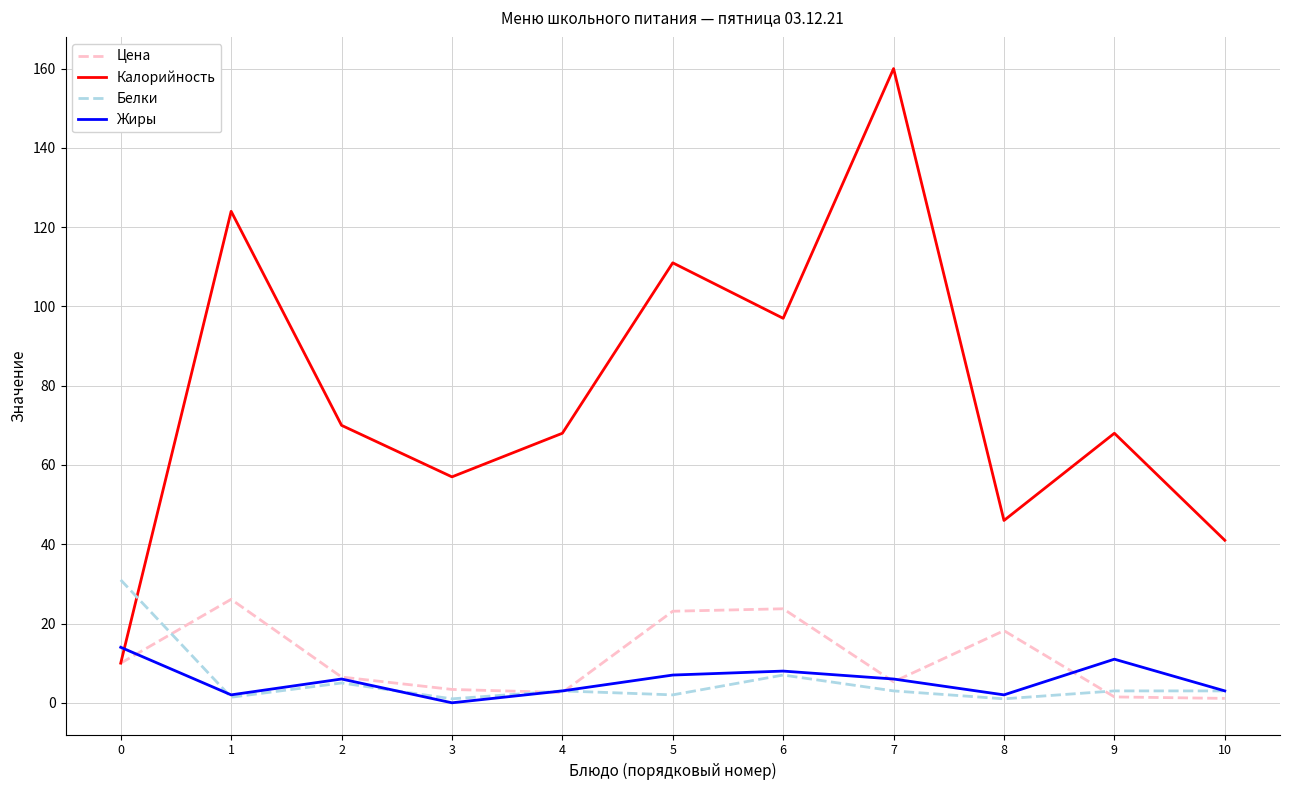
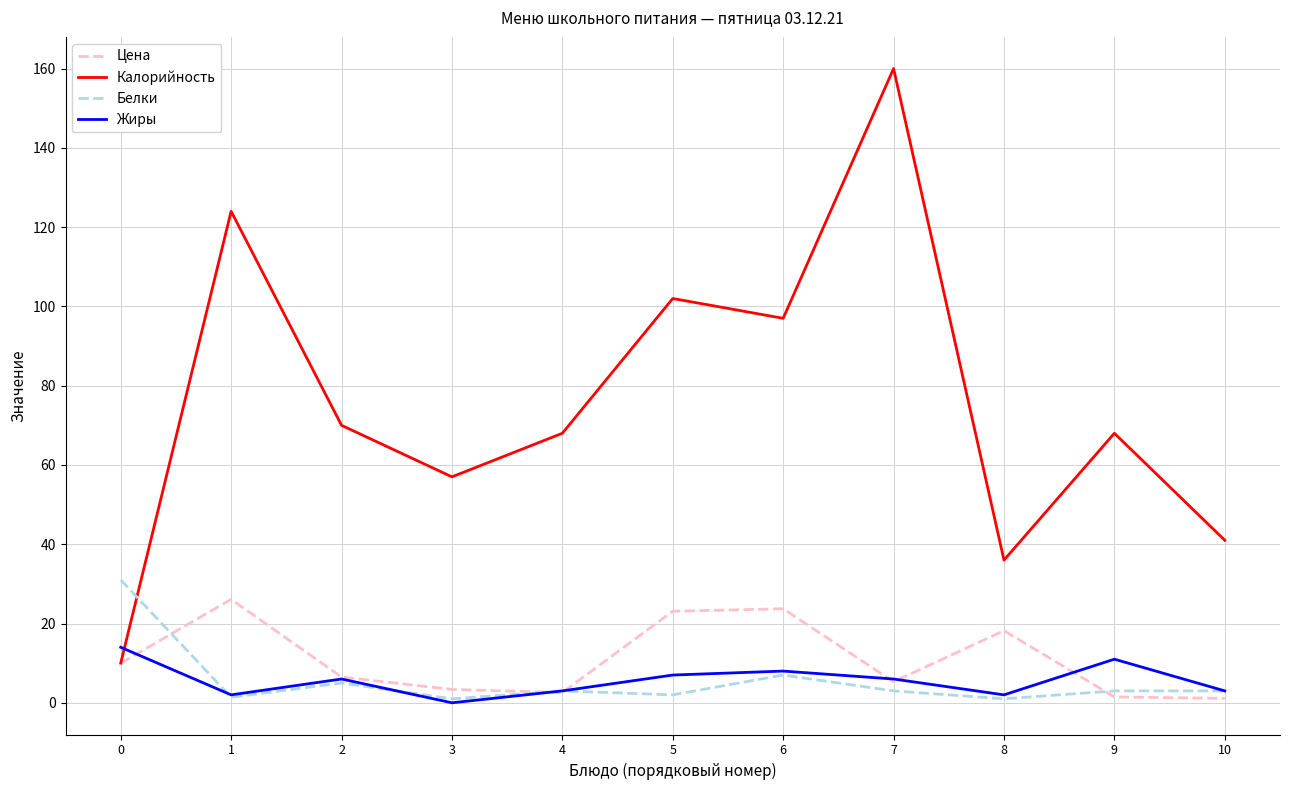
  {
    "Цена": {
      "1": 26,
      "3": 3,
      "5": 23,
      "6": 24,
      "7": 5,
      "8": 18,
      "9": 1,
      "10": 1
    },
    "Калорийность": {
      "1": 124,
      "2": 70,
      "3": 57,
      "4": 68,
-     "5": 111,
+     "5": 102,
      "6": 97,
      "7": 160,
-     "8": 46,
+     "8": 36,
      "9": 68,
      "10": 41
    },
    "Белки": {
      "0": 31,
      "2": 5,
      "3": 1,
      "5": 2,
      "6": 7,
      "7": 3,
      "8": 1,
      "9": 3
    },
    "Жиры": {
      "0": 14,
      "3": 0,
      "5": 7,
      "6": 8,
      "7": 6,
      "8": 2,
      "9": 11
    }
  }
